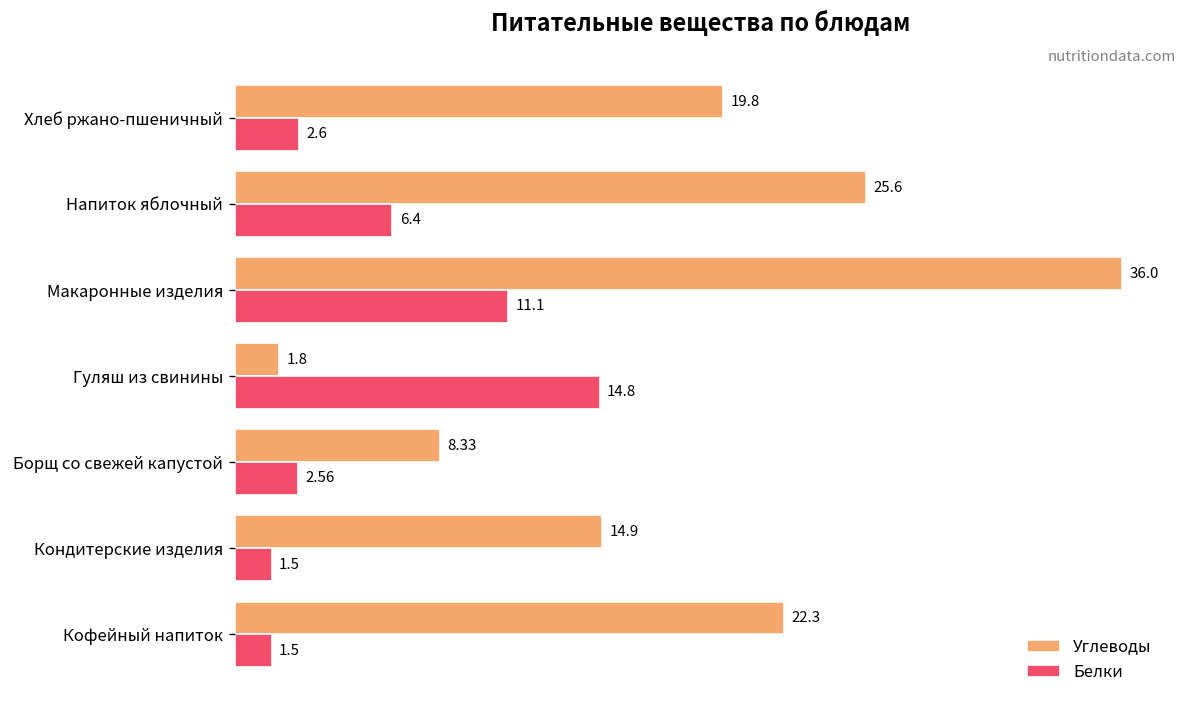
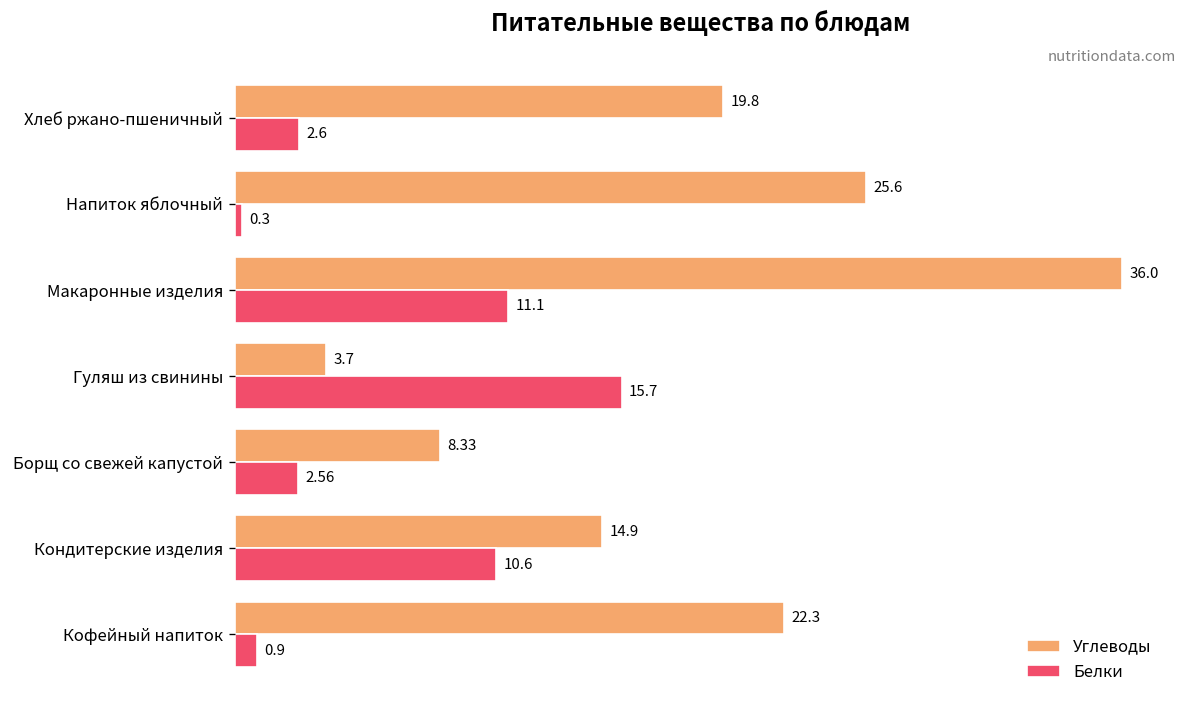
  {
    "Углеводы": {
      "Хлеб ржано-пшеничный": 19.8,
      "Напиток яблочный": 25.6,
      "Макаронные изделия": 36.0,
-     "Гуляш из свинины": 1.8,
+     "Гуляш из свинины": 3.7,
      "Борщ со свежей капустой": 8.33,
      "Кондитерские изделия": 14.9,
      "Кофейный напиток": 22.3
    },
    "Белки": {
      "Хлеб ржано-пшеничный": 2.6,
-     "Напиток яблочный": 6.4,
+     "Напиток яблочный": 0.3,
      "Макаронные изделия": 11.1,
-     "Гуляш из свинины": 14.8,
+     "Гуляш из свинины": 15.7,
      "Борщ со свежей капустой": 2.56,
-     "Кондитерские изделия": 1.5,
-     "Кофейный напиток": 1.5
+     "Кондитерские изделия": 10.6,
+     "Кофейный напиток": 0.9
    }
  }
